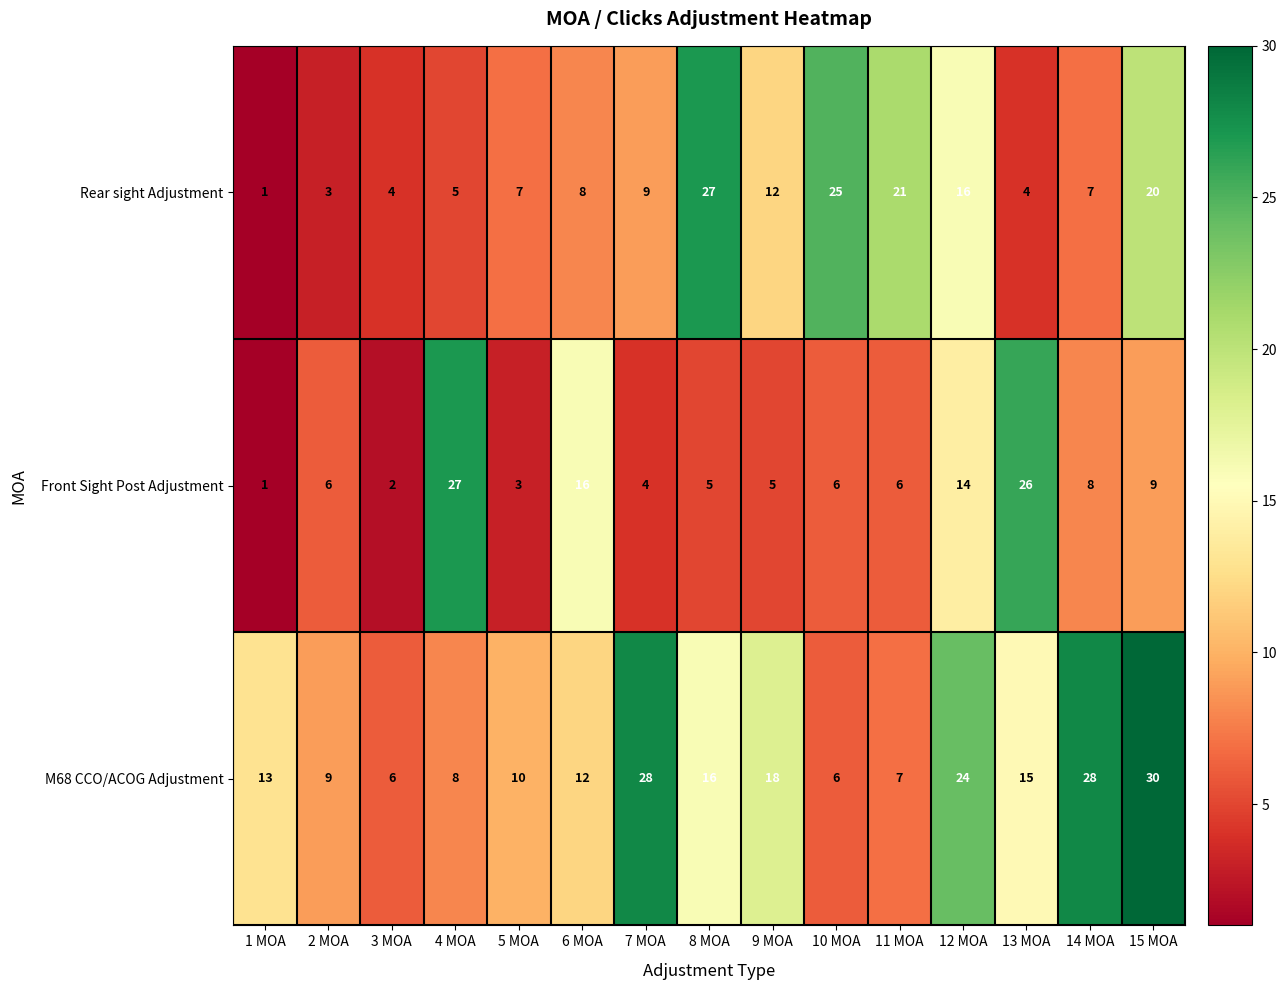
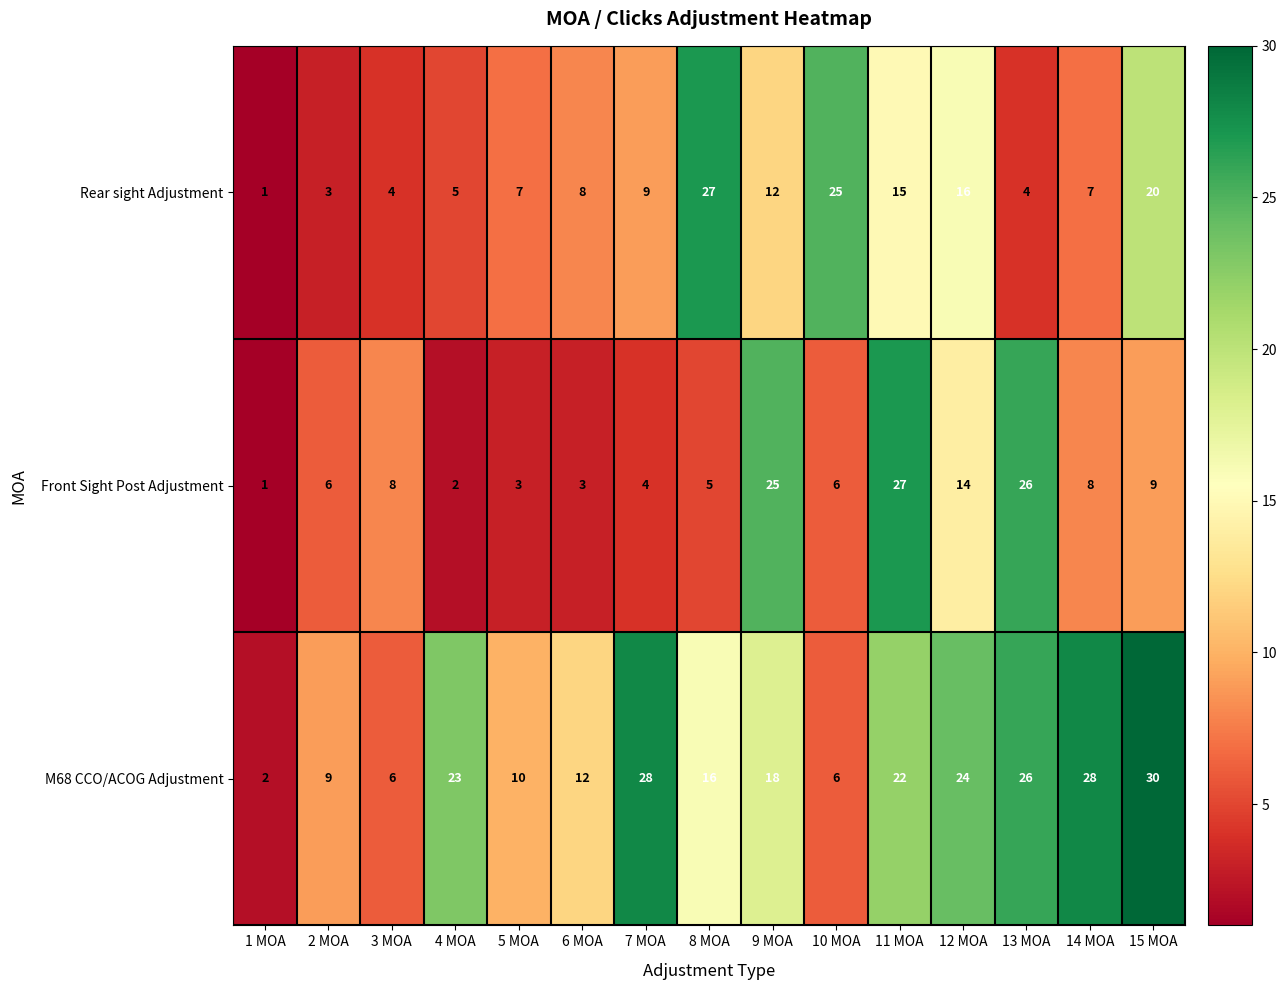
  {
    "Rear sight Adjustment": {
      "1 MOA": 1,
      "2 MOA": 3,
      "3 MOA": 4,
      "4 MOA": 5,
      "5 MOA": 7,
      "6 MOA": 8,
      "7 MOA": 9,
      "8 MOA": 27,
      "9 MOA": 12,
      "10 MOA": 25,
-     "11 MOA": 21,
+     "11 MOA": 15,
      "12 MOA": 16,
      "13 MOA": 4,
      "14 MOA": 7,
      "15 MOA": 20
    },
    "Front Sight Post Adjustment": {
      "1 MOA": 1,
      "2 MOA": 6,
-     "3 MOA": 2,
-     "4 MOA": 27,
+     "3 MOA": 8,
+     "4 MOA": 2,
      "5 MOA": 3,
-     "6 MOA": 16,
+     "6 MOA": 3,
      "7 MOA": 4,
      "8 MOA": 5,
-     "9 MOA": 5,
+     "9 MOA": 25,
      "10 MOA": 6,
-     "11 MOA": 6,
+     "11 MOA": 27,
      "12 MOA": 14,
      "13 MOA": 26,
      "14 MOA": 8,
      "15 MOA": 9
    },
    "M68 CCO/ACOG Adjustment": {
-     "1 MOA": 13,
+     "1 MOA": 2,
      "2 MOA": 9,
      "3 MOA": 6,
-     "4 MOA": 8,
+     "4 MOA": 23,
      "5 MOA": 10,
      "6 MOA": 12,
      "7 MOA": 28,
      "8 MOA": 16,
      "9 MOA": 18,
      "10 MOA": 6,
-     "11 MOA": 7,
+     "11 MOA": 22,
      "12 MOA": 24,
-     "13 MOA": 15,
+     "13 MOA": 26,
      "14 MOA": 28,
      "15 MOA": 30
    }
  }
